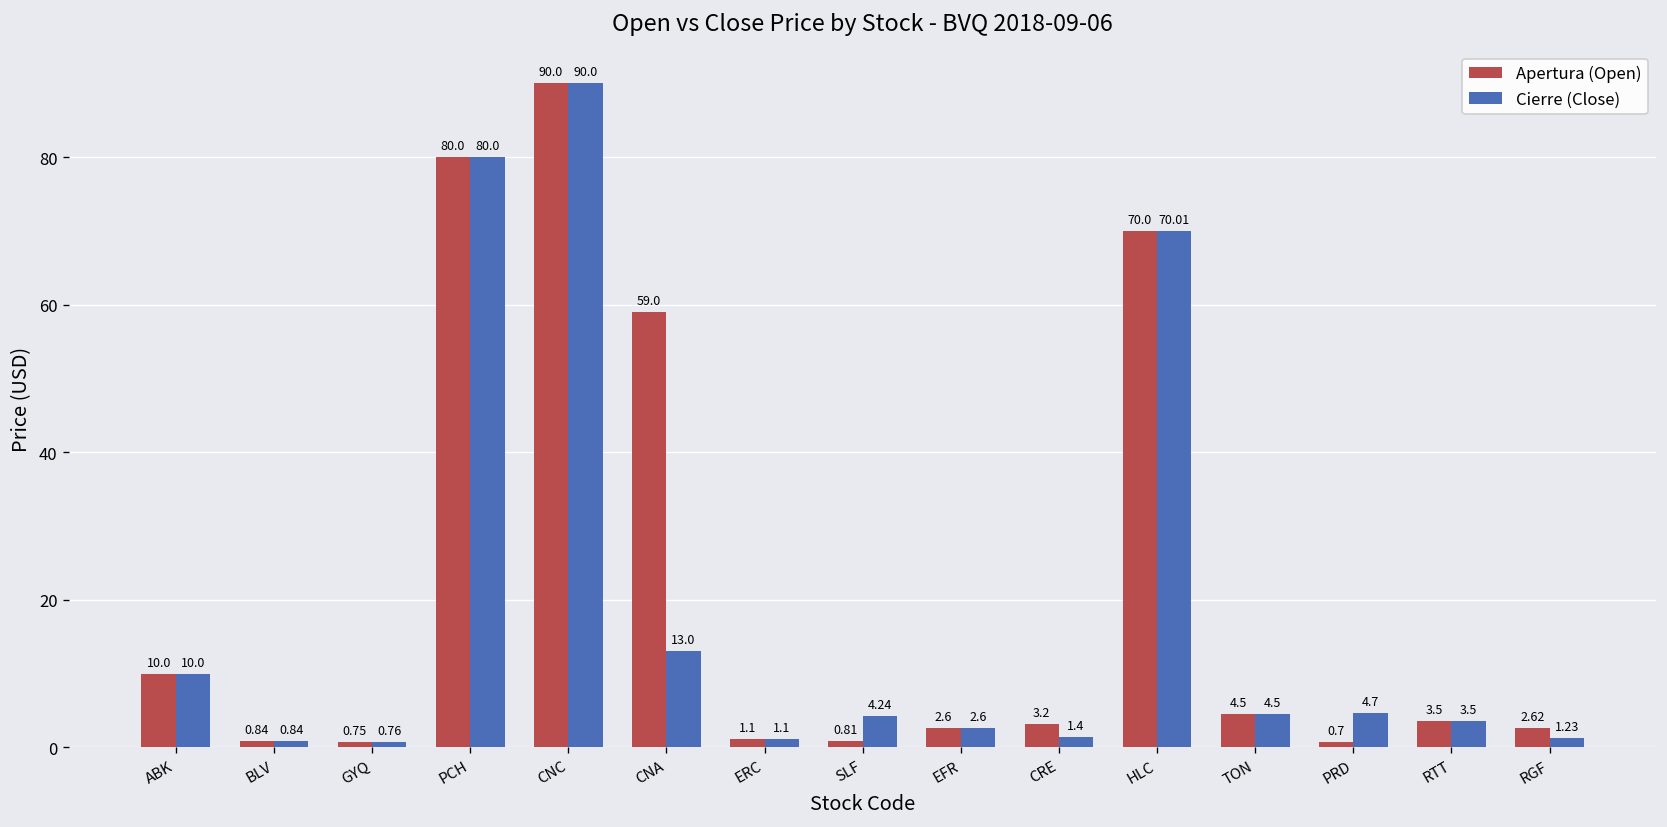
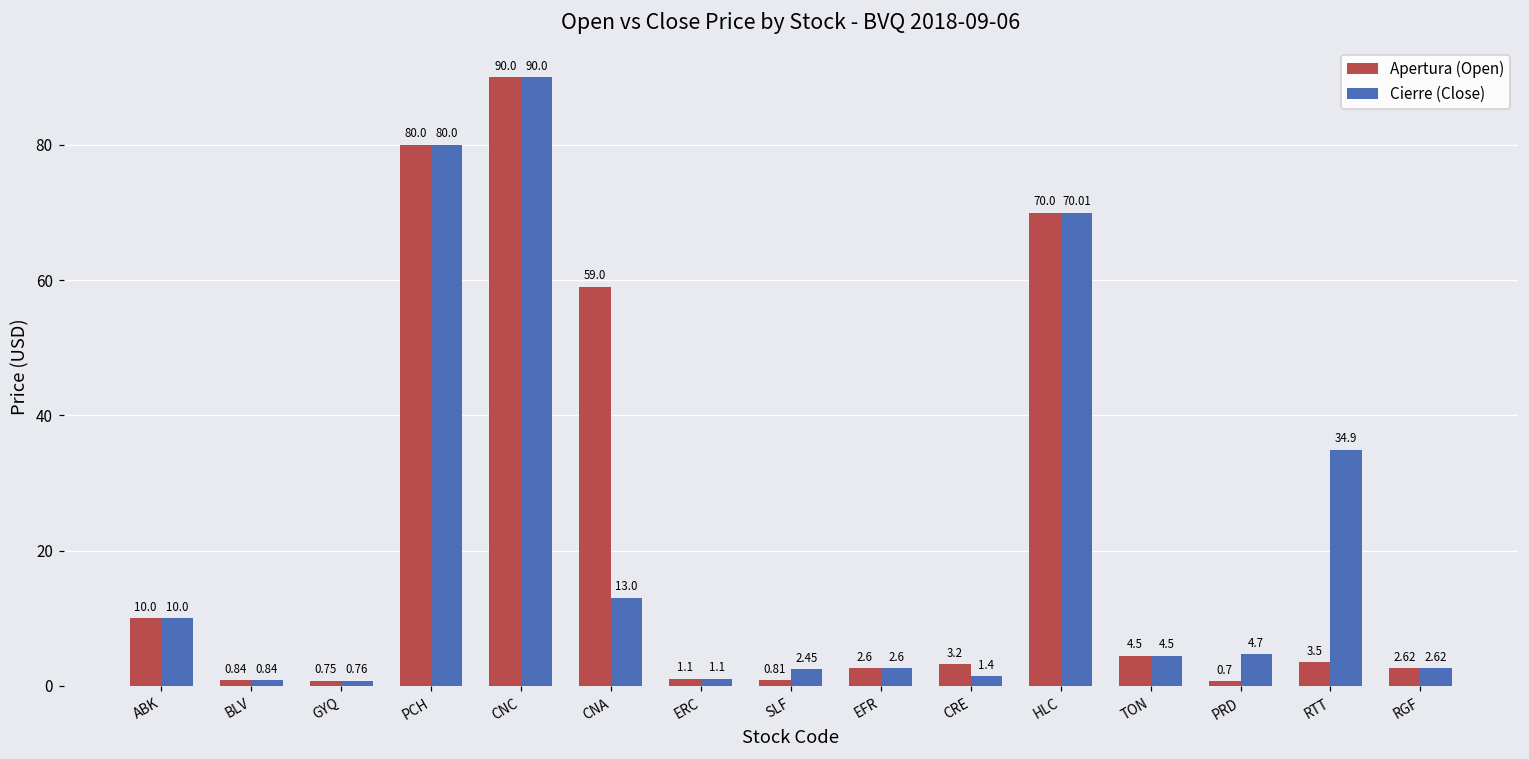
  {
    "Apertura (Open)": {
      "ABK": 10.0,
      "BLV": 0.84,
      "GYQ": 0.75,
      "PCH": 80.0,
      "CNC": 90.0,
      "CNA": 59.0,
      "ERC": 1.1,
      "SLF": 0.81,
      "EFR": 2.6,
      "CRE": 3.2,
      "HLC": 70.0,
      "TON": 4.5,
      "PRD": 0.7,
      "RTT": 3.5,
      "RGF": 2.62
    },
    "Cierre (Close)": {
      "ABK": 10.0,
      "BLV": 0.84,
      "GYQ": 0.76,
      "PCH": 80.0,
      "CNC": 90.0,
      "CNA": 13.0,
      "ERC": 1.1,
-     "SLF": 4.24,
+     "SLF": 2.45,
      "EFR": 2.6,
      "CRE": 1.4,
      "HLC": 70.01,
      "TON": 4.5,
      "PRD": 4.7,
-     "RTT": 3.5,
-     "RGF": 1.23
+     "RTT": 34.9,
+     "RGF": 2.62
    }
  }
